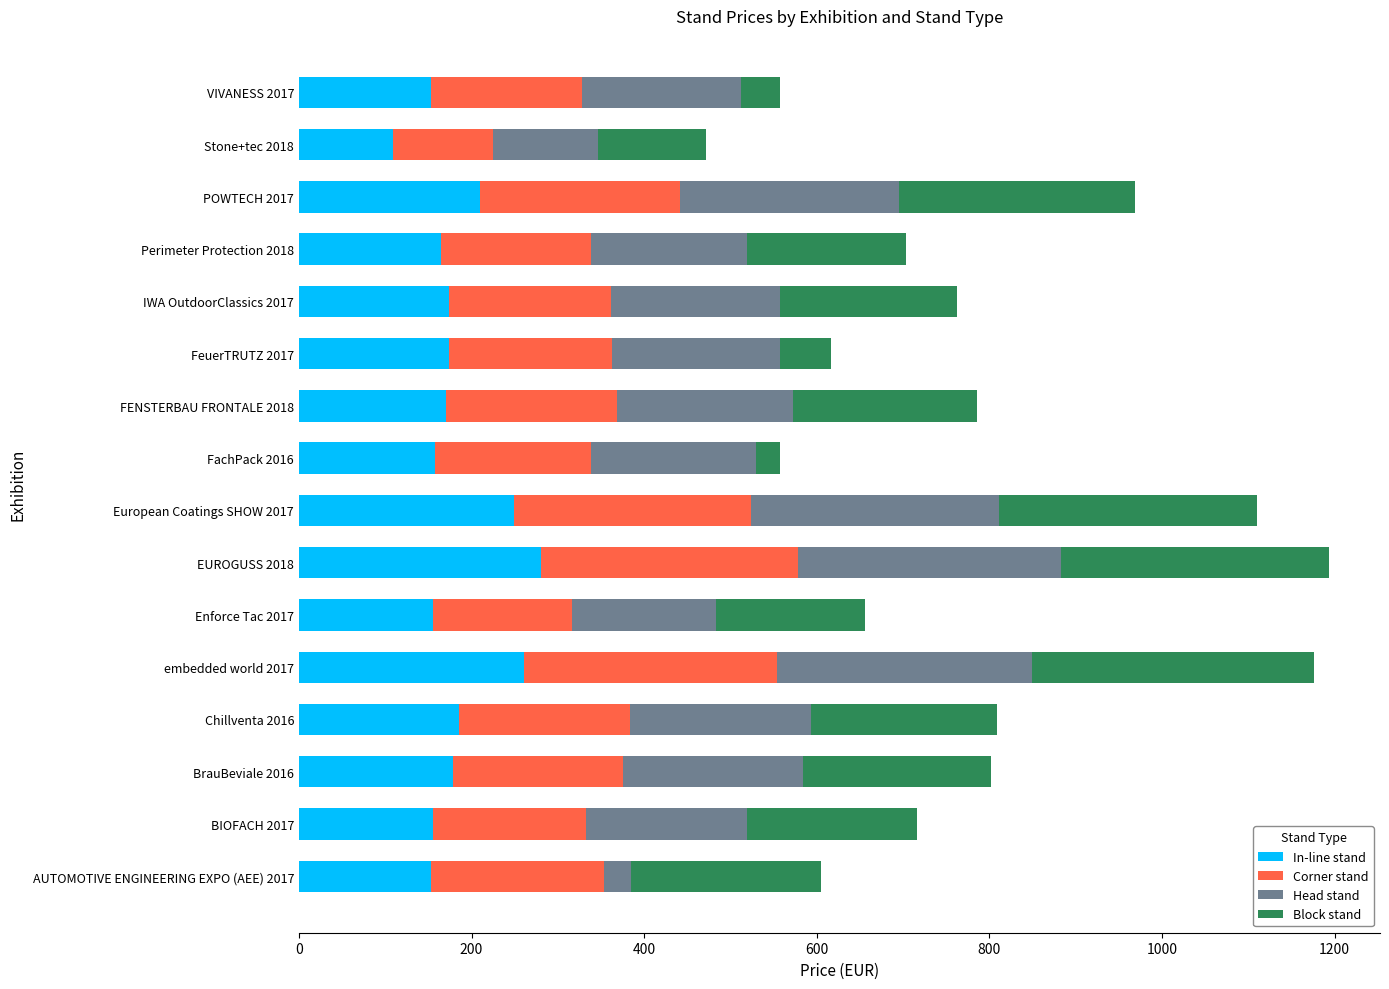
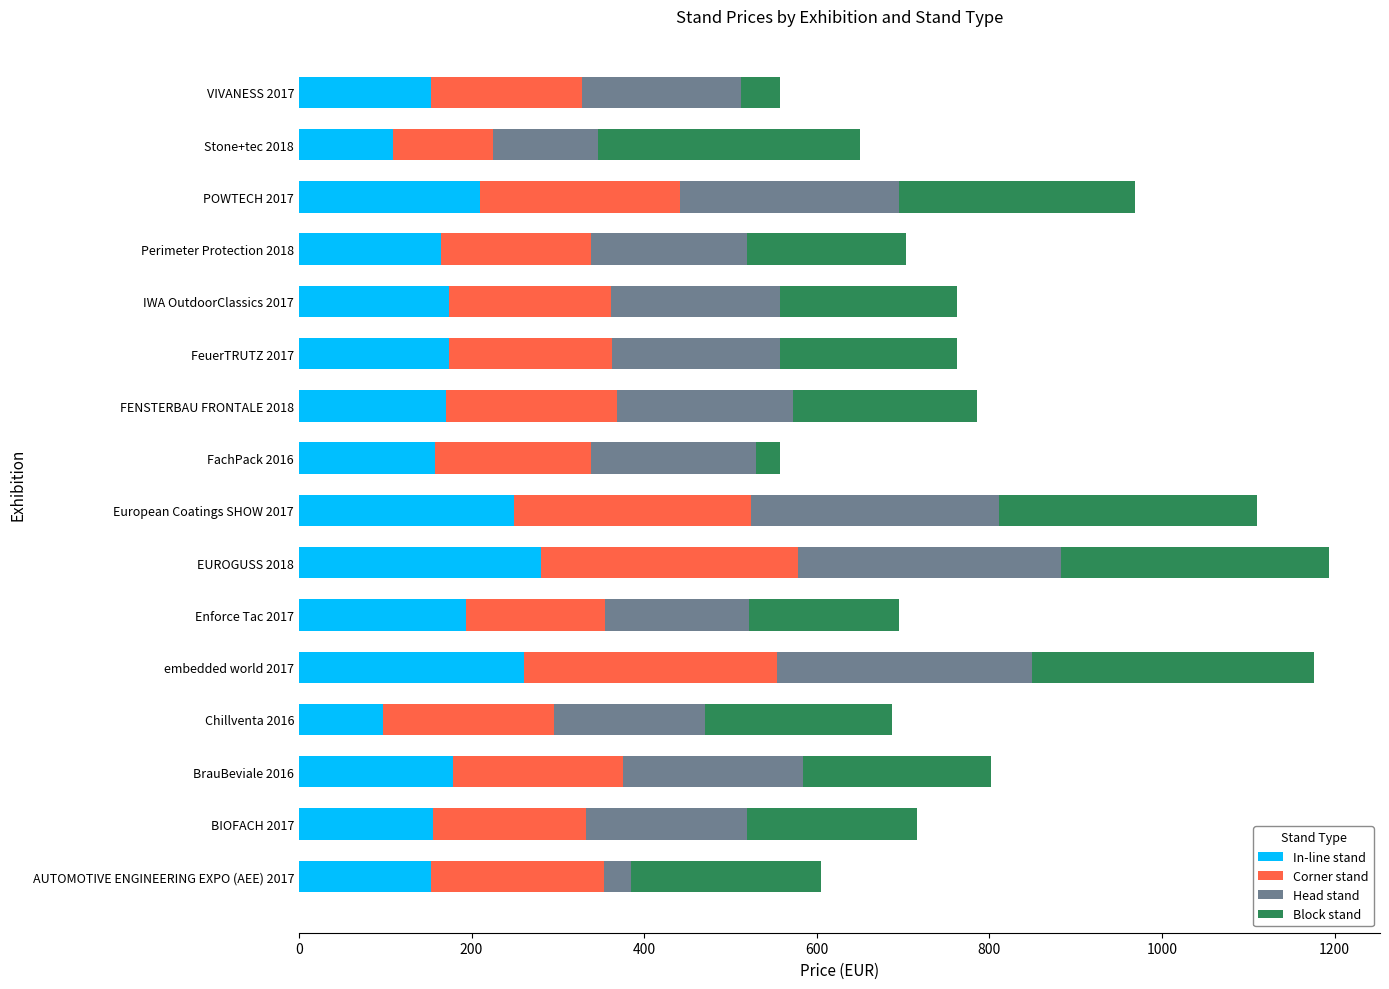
  {
    "In-line stand": {
      "VIVANESS 2017": 150,
      "Stone+tec 2018": 110,
      "POWTECH 2017": 210,
      "Perimeter Protection 2018": 170,
      "IWA OutdoorClassics 2017": 170,
      "FeuerTRUTZ 2017": 170,
      "FENSTERBAU FRONTALE 2018": 170,
      "FachPack 2016": 160,
      "European Coatings SHOW 2017": 250,
      "EUROGUSS 2018": 280,
-     "Enforce Tac 2017": 160,
+     "Enforce Tac 2017": 190,
      "embedded world 2017": 260,
-     "Chillventa 2016": 190,
+     "Chillventa 2016": 100,
      "BrauBeviale 2016": 180,
      "BIOFACH 2017": 160,
      "AUTOMOTIVE ENGINEERING EXPO (AEE) 2017": 150
    },
    "Corner stand": {
      "VIVANESS 2017": 180,
      "Stone+tec 2018": 120,
      "POWTECH 2017": 230,
      "Perimeter Protection 2018": 170,
      "IWA OutdoorClassics 2017": 190,
      "FeuerTRUTZ 2017": 190,
      "FENSTERBAU FRONTALE 2018": 200,
      "FachPack 2016": 180,
      "European Coatings SHOW 2017": 280,
      "EUROGUSS 2018": 300,
      "Enforce Tac 2017": 160,
      "embedded world 2017": 290,
      "Chillventa 2016": 200,
      "BrauBeviale 2016": 200,
      "BIOFACH 2017": 180,
      "AUTOMOTIVE ENGINEERING EXPO (AEE) 2017": 200
    },
    "Head stand": {
      "VIVANESS 2017": 180,
      "Stone+tec 2018": 120,
      "POWTECH 2017": 250,
      "Perimeter Protection 2018": 180,
      "IWA OutdoorClassics 2017": 200,
      "FeuerTRUTZ 2017": 200,
      "FENSTERBAU FRONTALE 2018": 200,
      "FachPack 2016": 190,
      "European Coatings SHOW 2017": 290,
      "EUROGUSS 2018": 310,
      "Enforce Tac 2017": 170,
      "embedded world 2017": 300,
-     "Chillventa 2016": 210,
+     "Chillventa 2016": 180,
      "BrauBeviale 2016": 210,
      "BIOFACH 2017": 190,
      "AUTOMOTIVE ENGINEERING EXPO (AEE) 2017": 30
    },
    "Block stand": {
      "VIVANESS 2017": 50,
-     "Stone+tec 2018": 130,
+     "Stone+tec 2018": 300,
      "POWTECH 2017": 270,
      "Perimeter Protection 2018": 190,
      "IWA OutdoorClassics 2017": 210,
-     "FeuerTRUTZ 2017": 60,
+     "FeuerTRUTZ 2017": 210,
      "FENSTERBAU FRONTALE 2018": 210,
      "FachPack 2016": 30,
      "European Coatings SHOW 2017": 300,
      "EUROGUSS 2018": 310,
      "Enforce Tac 2017": 170,
      "embedded world 2017": 330,
      "Chillventa 2016": 220,
      "BrauBeviale 2016": 220,
      "BIOFACH 2017": 200,
      "AUTOMOTIVE ENGINEERING EXPO (AEE) 2017": 220
    }
  }
